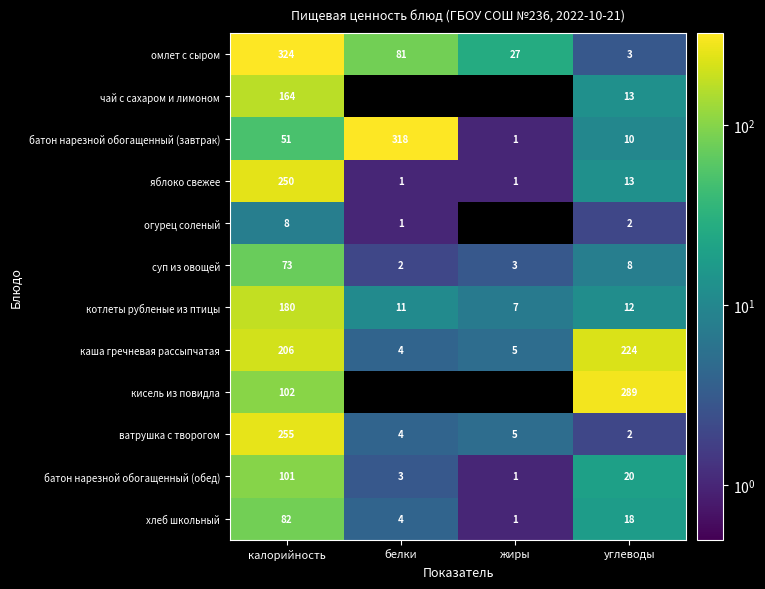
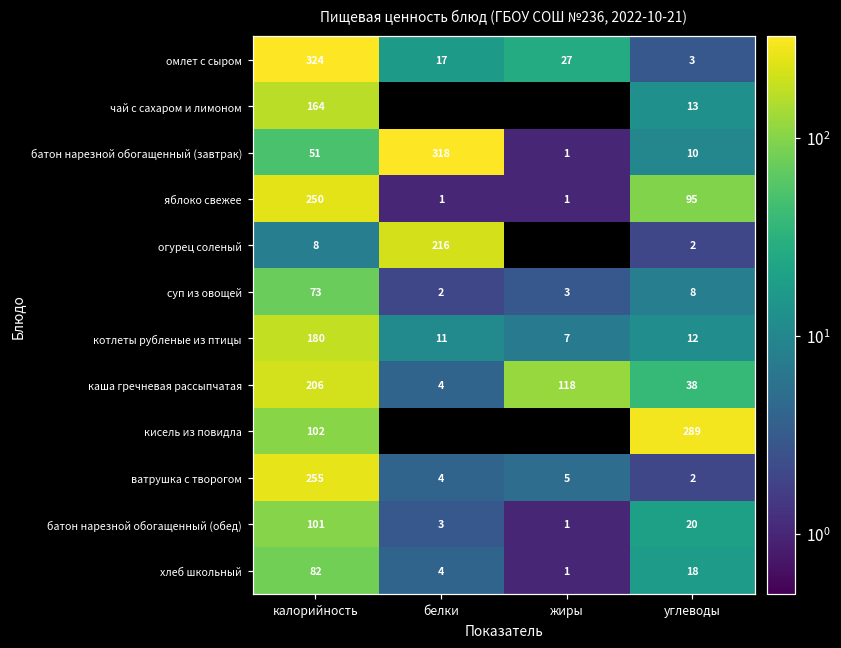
  {
    "омлет с сыром": {
      "калорийность": 324,
-     "белки": 81,
+     "белки": 17,
      "жиры": 27,
      "углеводы": 3
    },
    "чай с сахаром и лимоном": {
      "калорийность": 164,
      "углеводы": 13
    },
    "батон нарезной обогащенный (завтрак)": {
      "калорийность": 51,
      "белки": 318,
      "жиры": 1,
      "углеводы": 10
    },
    "яблоко свежее": {
      "калорийность": 250,
      "белки": 1,
      "жиры": 1,
-     "углеводы": 13
+     "углеводы": 95
    },
    "огурец соленый": {
      "калорийность": 8,
-     "белки": 1,
+     "белки": 216,
      "углеводы": 2
    },
    "суп из овощей": {
      "калорийность": 73,
      "белки": 2,
      "жиры": 3,
      "углеводы": 8
    },
    "котлеты рубленые из птицы": {
      "калорийность": 180,
      "белки": 11,
      "жиры": 7,
      "углеводы": 12
    },
    "каша гречневая рассыпчатая": {
      "калорийность": 206,
      "белки": 4,
-     "жиры": 5,
-     "углеводы": 224
+     "жиры": 118,
+     "углеводы": 38
    },
    "кисель из повидла": {
      "калорийность": 102,
      "углеводы": 289
    },
    "ватрушка с творогом": {
      "калорийность": 255,
      "белки": 4,
      "жиры": 5,
      "углеводы": 2
    },
    "батон нарезной обогащенный (обед)": {
      "калорийность": 101,
      "белки": 3,
      "жиры": 1,
      "углеводы": 20
    },
    "хлеб школьный": {
      "калорийность": 82,
      "белки": 4,
      "жиры": 1,
      "углеводы": 18
    }
  }
